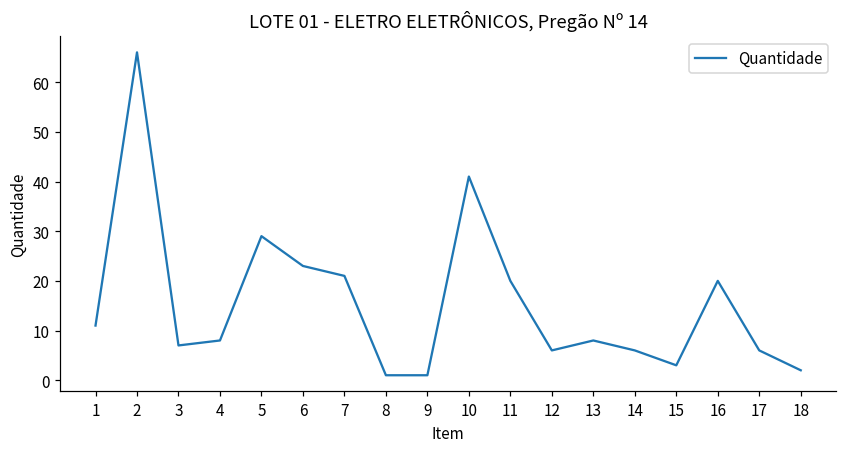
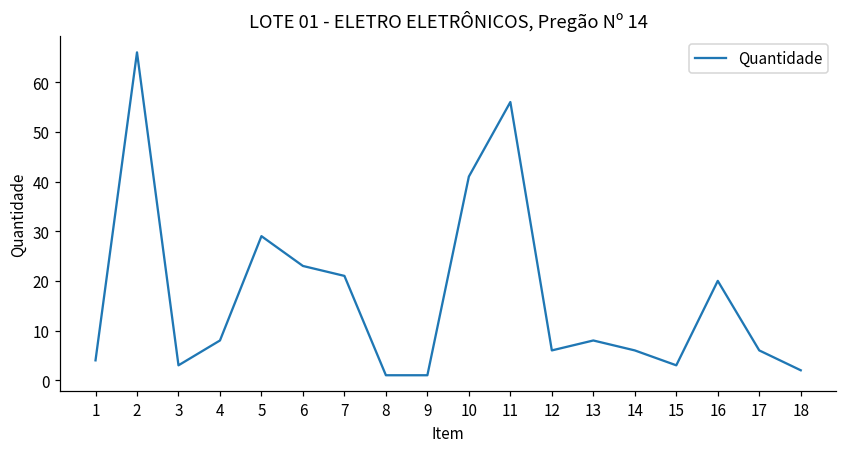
  {
-   "1": 11,
+   "1": 4,
    "2": 66,
-   "3": 7,
+   "3": 3,
    "4": 8,
    "5": 29,
    "6": 23,
    "7": 21,
    "8": 1,
    "9": 1,
    "10": 41,
-   "11": 20,
+   "11": 56,
    "12": 6,
    "13": 8,
    "14": 6,
    "15": 3,
    "16": 20,
    "17": 6,
    "18": 2
  }
